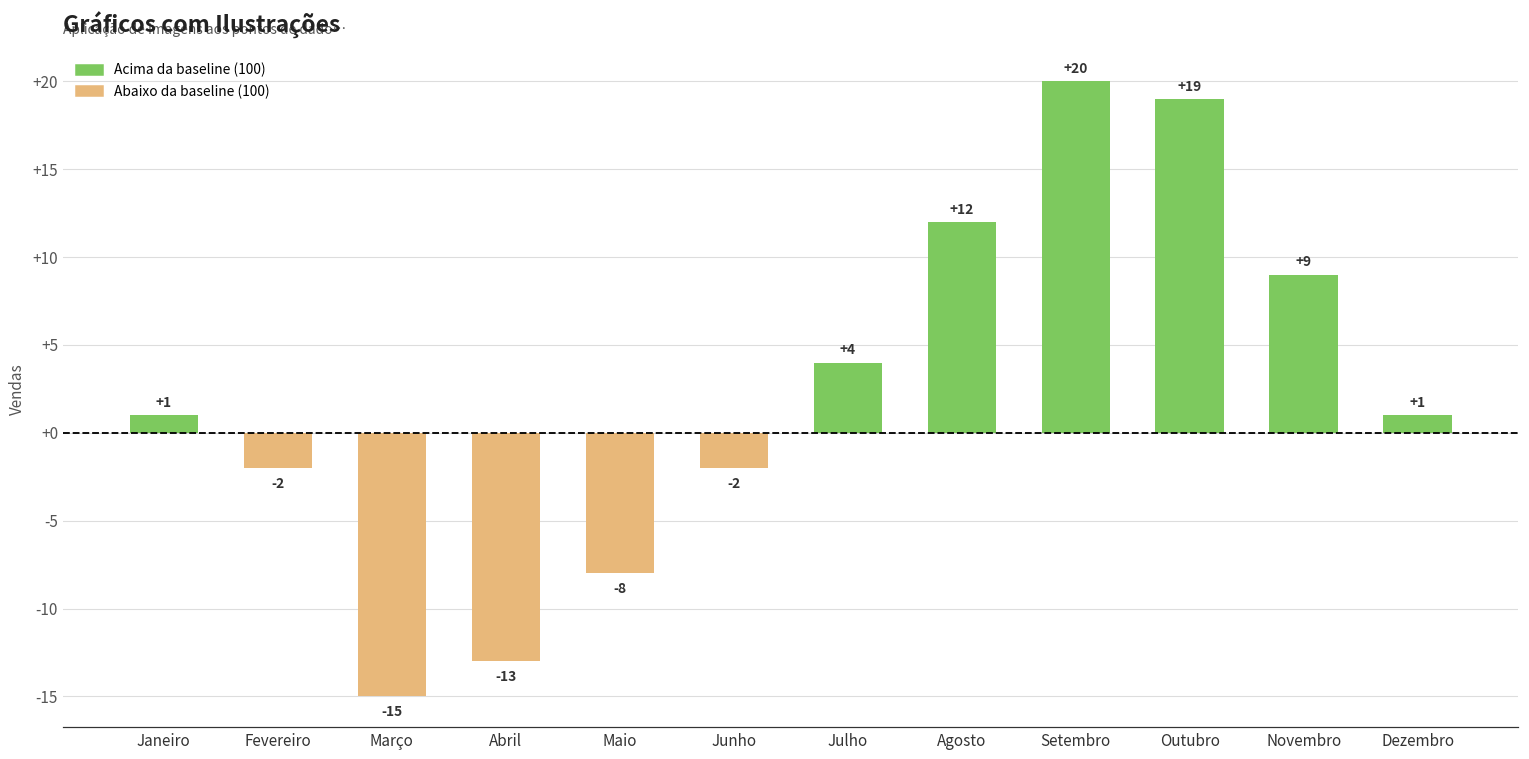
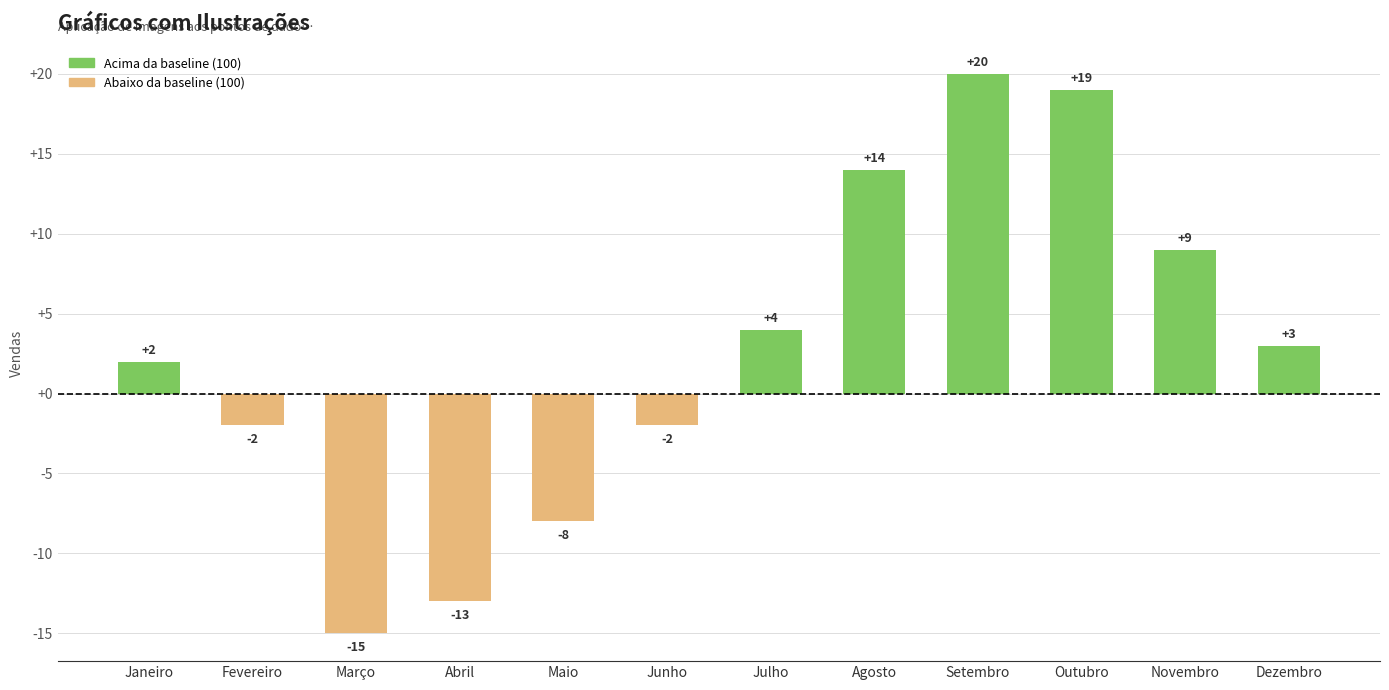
  {
-   "Janeiro": "+1",
+   "Janeiro": "+2",
    "Fevereiro": "-2",
    "Março": "-15",
    "Abril": "-13",
    "Maio": "-8",
    "Junho": "-2",
    "Julho": "+4",
-   "Agosto": "+12",
+   "Agosto": "+14",
    "Setembro": "+20",
    "Outubro": "+19",
    "Novembro": "+9",
-   "Dezembro": "+1"
+   "Dezembro": "+3"
  }
